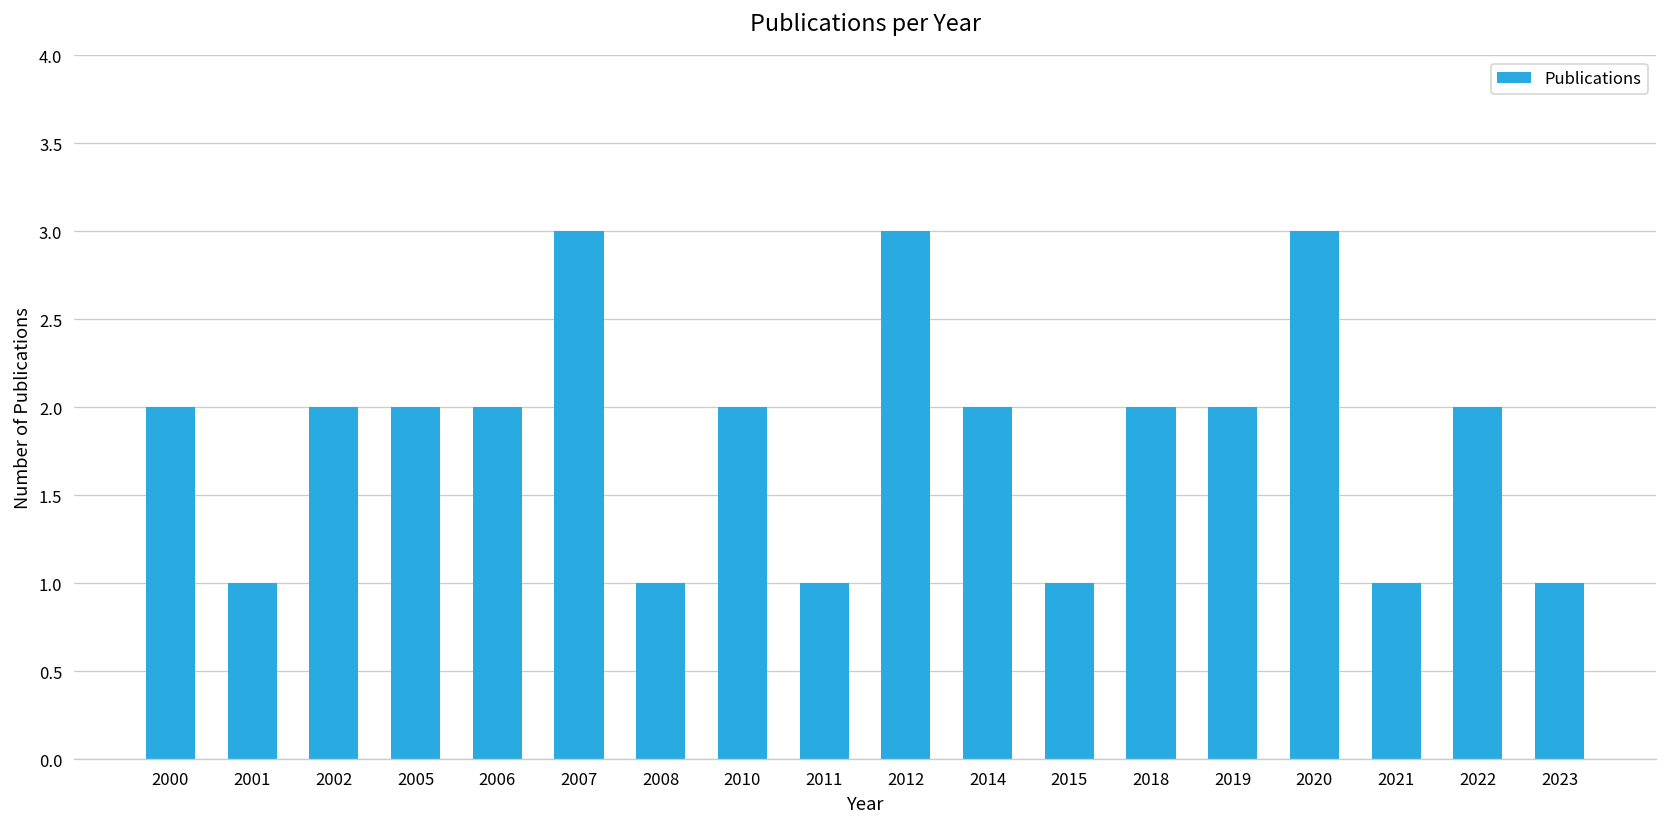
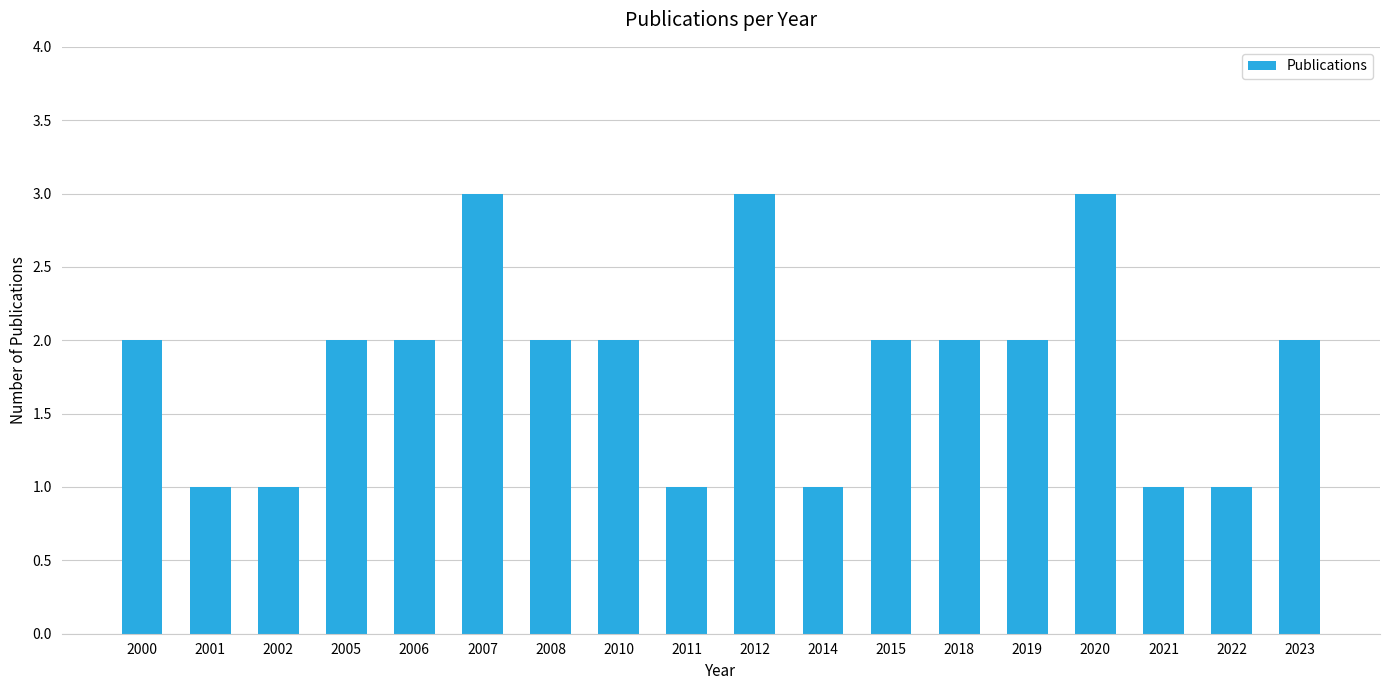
  {
    "2000": 2,
    "2001": 1,
-   "2002": 2,
+   "2002": 1,
    "2005": 2,
    "2006": 2,
    "2007": 3,
-   "2008": 1,
+   "2008": 2,
    "2010": 2,
    "2011": 1,
    "2012": 3,
-   "2014": 2,
-   "2015": 1,
+   "2014": 1,
+   "2015": 2,
    "2018": 2,
    "2019": 2,
    "2020": 3,
    "2021": 1,
-   "2022": 2,
-   "2023": 1
+   "2022": 1,
+   "2023": 2
  }
